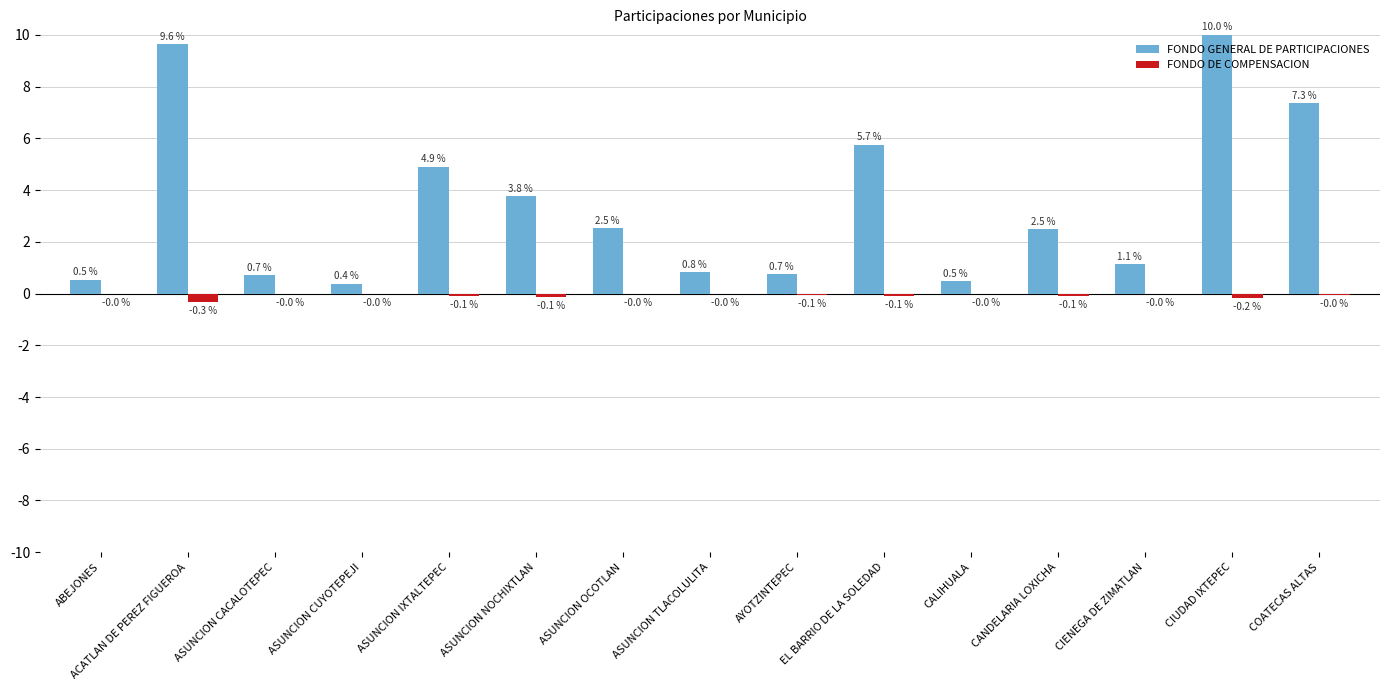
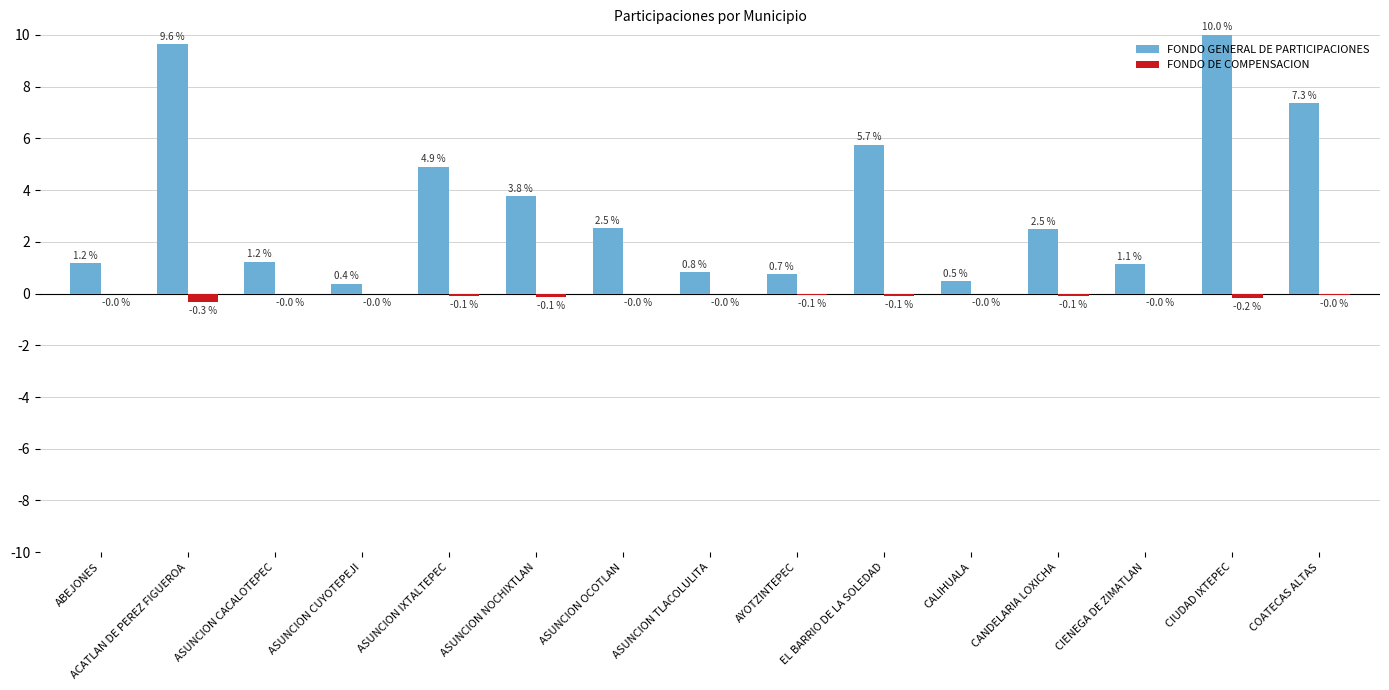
  {
    "FONDO GENERAL DE PARTICIPACIONES": {
-     "ABEJONES": "0.5 %",
+     "ABEJONES": "1.2 %",
      "ACATLAN DE PEREZ FIGUEROA": "9.6 %",
-     "ASUNCION CACALOTEPEC": "0.7 %",
+     "ASUNCION CACALOTEPEC": "1.2 %",
      "ASUNCION CUYOTEPEJI": "0.4 %",
      "ASUNCION IXTALTEPEC": "4.9 %",
      "ASUNCION NOCHIXTLAN": "3.8 %",
      "ASUNCION OCOTLAN": "2.5 %",
      "ASUNCION TLACOLULITA": "0.8 %",
      "AYOTZINTEPEC": "0.7 %",
      "EL BARRIO DE LA SOLEDAD": "5.7 %",
      "CALIHUALA": "0.5 %",
      "CANDELARIA LOXICHA": "2.5 %",
      "CIENEGA DE ZIMATLAN": "1.1 %",
      "CIUDAD IXTEPEC": "10.0 %",
      "COATECAS ALTAS": "7.3 %"
    },
    "FONDO DE COMPENSACION": {
      "ABEJONES": "-0.0 %",
      "ACATLAN DE PEREZ FIGUEROA": "-0.3 %",
      "ASUNCION CACALOTEPEC": "-0.0 %",
      "ASUNCION CUYOTEPEJI": "-0.0 %",
      "ASUNCION IXTALTEPEC": "-0.1 %",
      "ASUNCION NOCHIXTLAN": "-0.1 %",
      "ASUNCION OCOTLAN": "-0.0 %",
      "ASUNCION TLACOLULITA": "-0.0 %",
      "AYOTZINTEPEC": "-0.1 %",
      "EL BARRIO DE LA SOLEDAD": "-0.1 %",
      "CALIHUALA": "-0.0 %",
      "CANDELARIA LOXICHA": "-0.1 %",
      "CIENEGA DE ZIMATLAN": "-0.0 %",
      "CIUDAD IXTEPEC": "-0.2 %",
      "COATECAS ALTAS": "-0.0 %"
    }
  }
